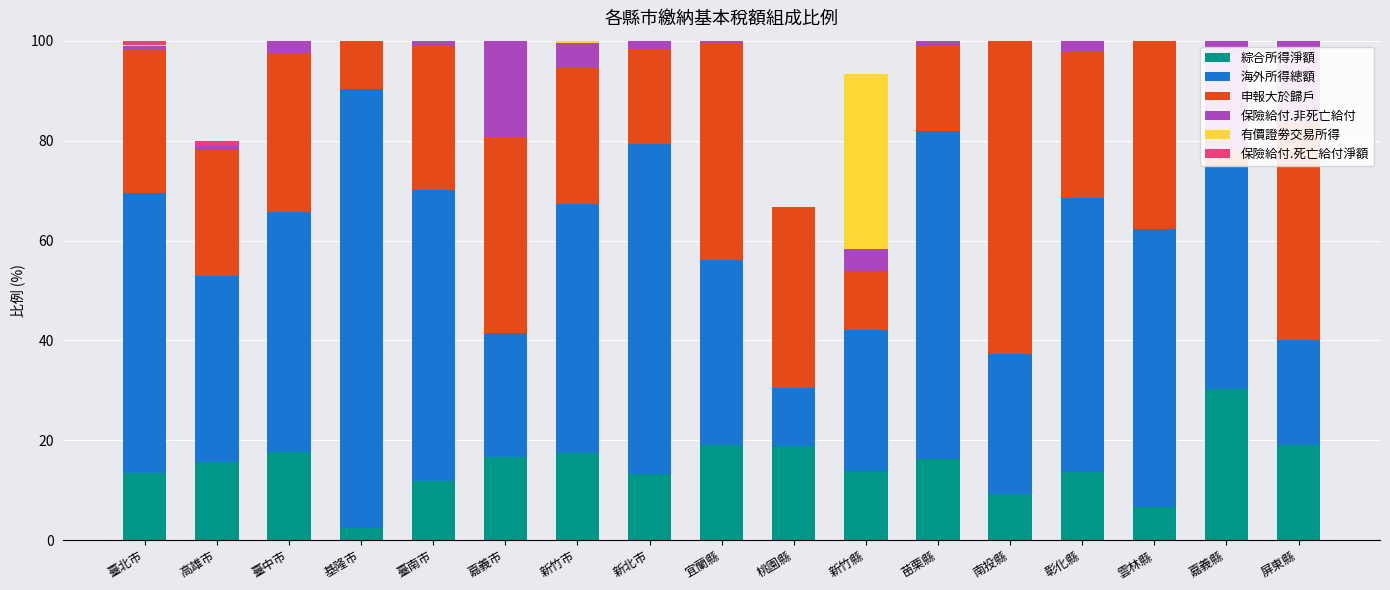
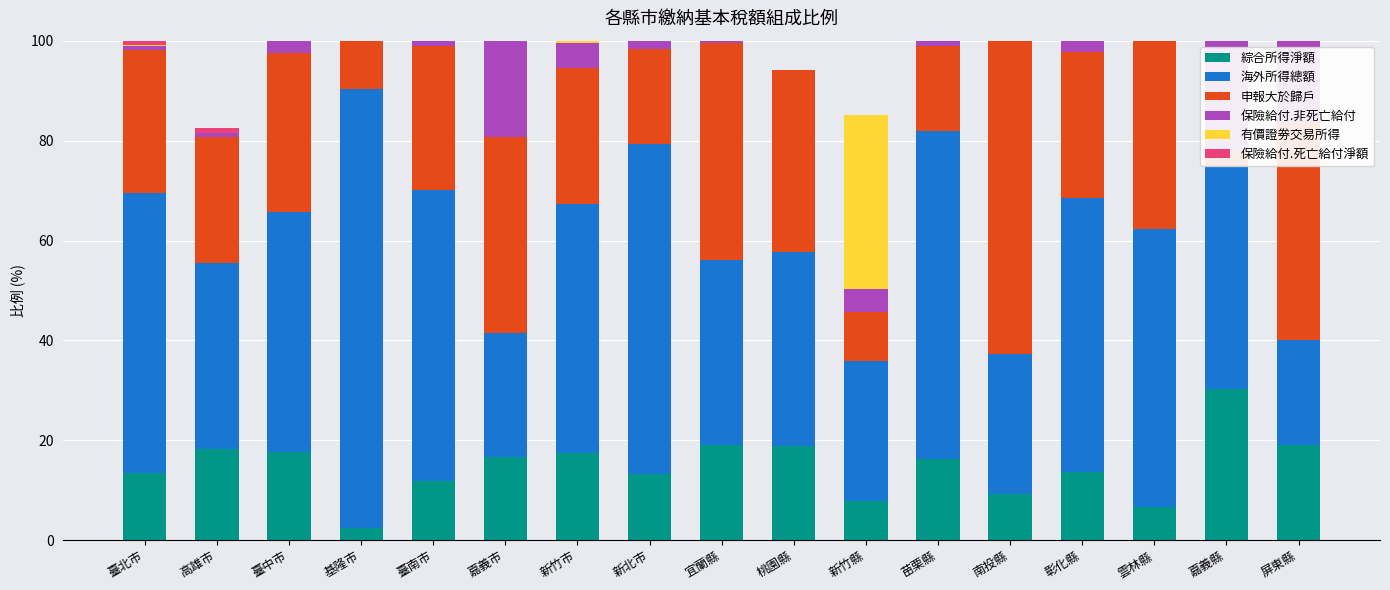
  {
    "綜合所得淨額": {
      "臺北市": 13,
-     "高雄市": 16,
+     "高雄市": 18,
      "臺中市": 18,
      "基隆市": 2,
      "臺南市": 12,
      "嘉義市": 17,
      "新竹市": 18,
      "新北市": 13,
      "宜蘭縣": 19,
      "桃園縣": 19,
-     "新竹縣": 14,
+     "新竹縣": 8,
      "苗栗縣": 16,
      "南投縣": 9,
      "彰化縣": 14,
      "雲林縣": 7,
      "嘉義縣": 30,
      "屏東縣": 19
    },
    "海外所得總額": {
      "臺北市": 56,
      "高雄市": 37,
      "臺中市": 48,
      "基隆市": 88,
      "臺南市": 58,
      "嘉義市": 25,
      "新竹市": 50,
      "新北市": 66,
      "宜蘭縣": 37,
-     "桃園縣": 12,
+     "桃園縣": 39,
      "新竹縣": 28,
      "苗栗縣": 66,
      "南投縣": 28,
      "彰化縣": 55,
      "雲林縣": 56,
      "屏東縣": 21
    },
    "申報大於歸戶": {
      "臺北市": 29,
      "高雄市": 25,
      "臺中市": 32,
      "基隆市": 10,
      "臺南市": 29,
      "嘉義市": 39,
      "新竹市": 27,
      "新北市": 19,
      "宜蘭縣": 43,
      "桃園縣": 36,
-     "新竹縣": 12,
+     "新竹縣": 10,
      "苗栗縣": 17,
      "南投縣": 63,
      "彰化縣": 29,
      "雲林縣": 38
    },
    "保險給付.非死亡給付": {
      "臺北市": 1,
      "高雄市": 1,
      "臺中市": 2,
      "基隆市": 0,
      "臺南市": 1,
      "嘉義市": 19,
      "新竹市": 5,
      "新北市": 1,
      "桃園縣": 0,
      "新竹縣": 4,
      "苗栗縣": 1,
      "南投縣": 0,
      "彰化縣": 2,
      "雲林縣": 0,
      "嘉義縣": 22,
      "屏東縣": 16
    },
    "有價證劵交易所得": {
      "高雄市": 0,
      "臺中市": 0,
      "基隆市": 0,
      "臺南市": 0,
      "嘉義市": 0,
      "新竹市": 1,
      "宜蘭縣": 0,
      "桃園縣": 0,
      "新竹縣": 35,
      "苗栗縣": 0,
      "南投縣": 0,
      "彰化縣": 0,
      "雲林縣": 0,
      "嘉義縣": 0,
      "屏東縣": 0
    },
    "保險給付.死亡給付淨額": {
      "臺北市": 1,
      "高雄市": 1,
      "臺中市": 0,
      "基隆市": 0,
      "臺南市": 0,
      "嘉義市": 0,
      "新竹市": 0,
      "新北市": 0,
      "宜蘭縣": 0,
      "桃園縣": 0,
      "新竹縣": 0,
      "苗栗縣": 0,
      "南投縣": 0,
      "彰化縣": 0,
      "雲林縣": 0,
      "嘉義縣": 0,
      "屏東縣": 0
    }
  }
